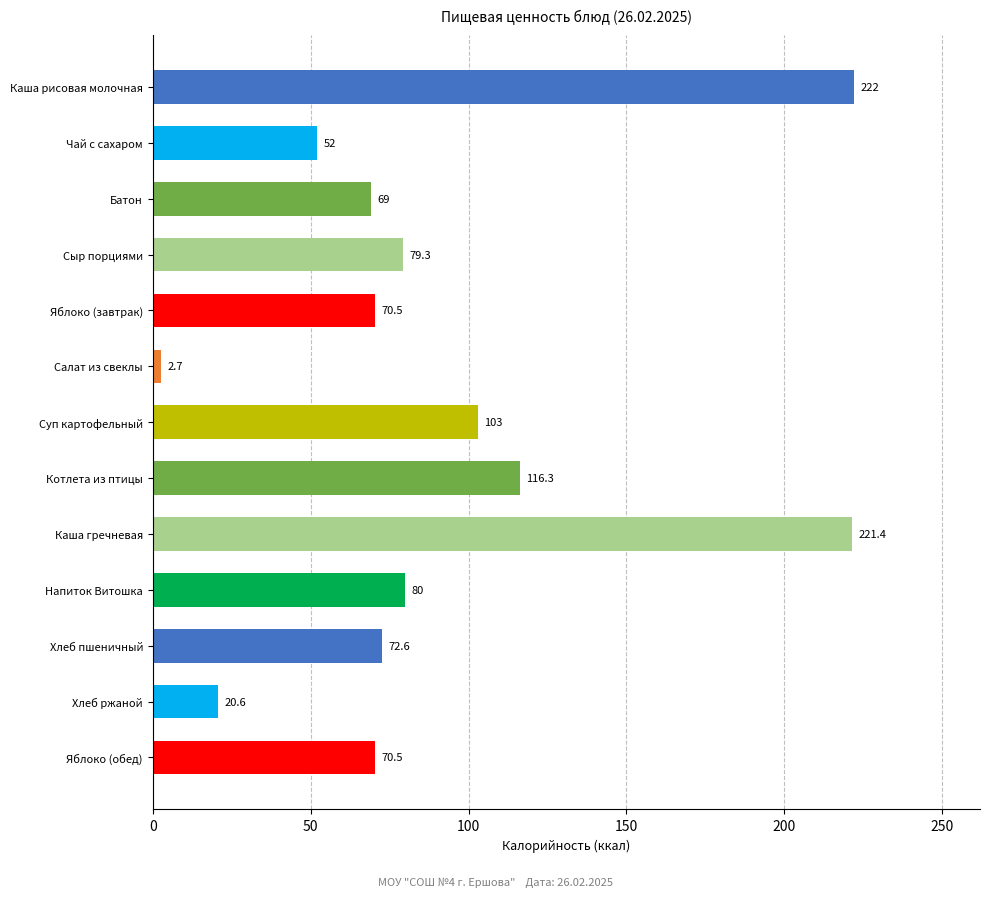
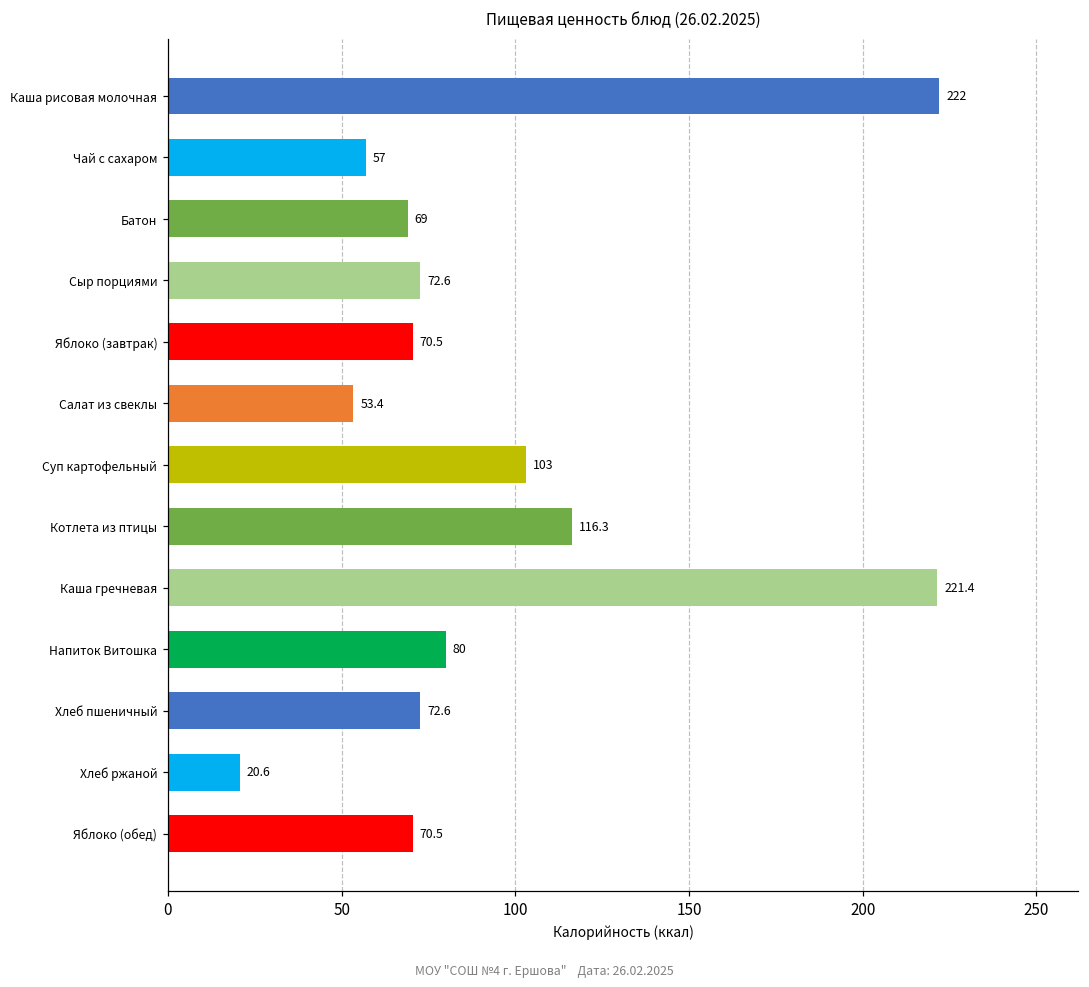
  {
    "Каша рисовая молочная": 222,
-   "Чай с сахаром": 52,
+   "Чай с сахаром": 57,
    "Батон": 69,
-   "Сыр порциями": 79.3,
+   "Сыр порциями": 72.6,
    "Яблоко (завтрак)": 70.5,
-   "Салат из свеклы": 2.7,
+   "Салат из свеклы": 53.4,
    "Суп картофельный": 103,
    "Котлета из птицы": 116.3,
    "Каша гречневая": 221.4,
    "Напиток Витошка": 80,
    "Хлеб пшеничный": 72.6,
    "Хлеб ржаной": 20.6,
    "Яблоко (обед)": 70.5
  }
